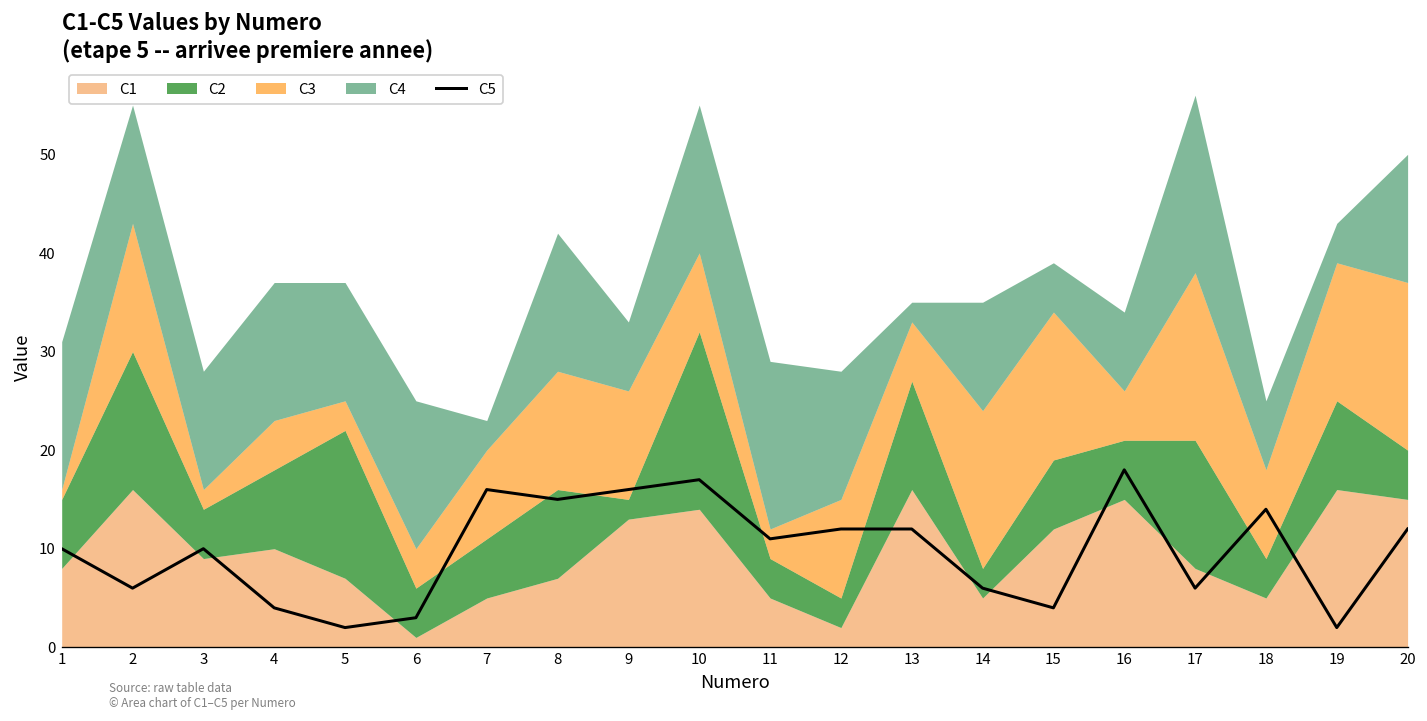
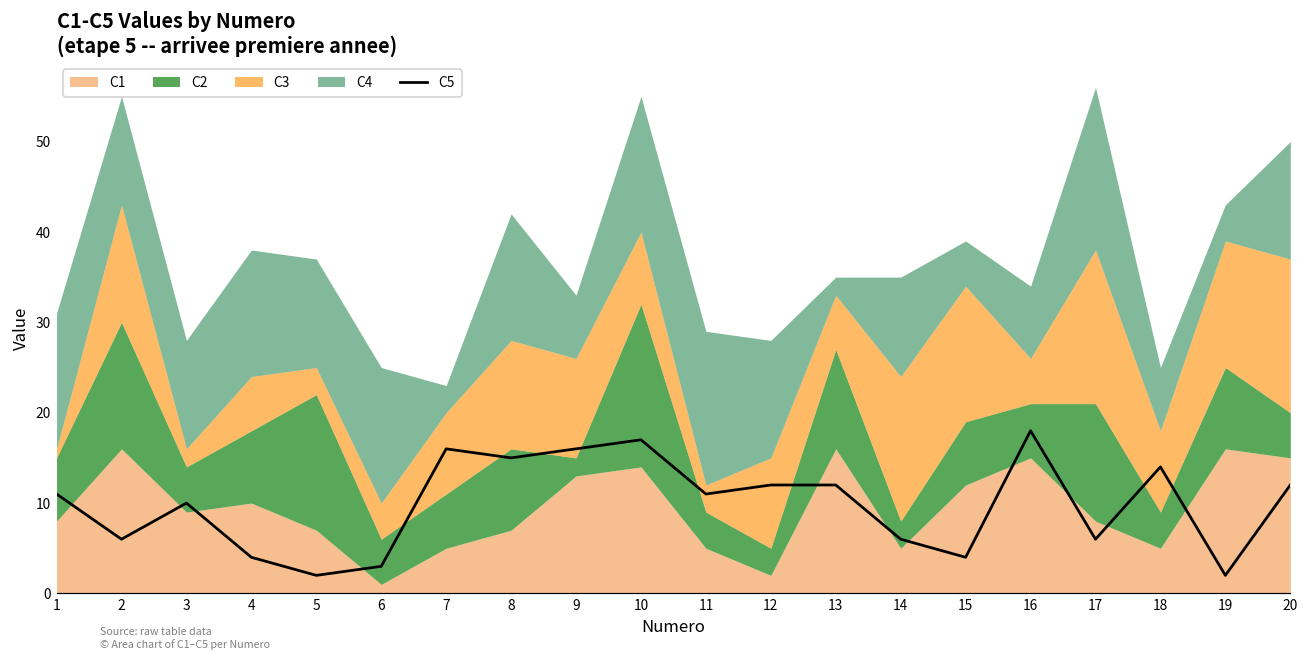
  {
    "C5": {
-     "1": 10,
+     "1": 11,
      "2": 6,
      "3": 10,
      "4": 4,
      "5": 2,
      "6": 3,
      "7": 16,
      "8": 15,
      "9": 16,
      "10": 17,
      "11": 11,
      "12": 12,
      "13": 12,
      "14": 6,
      "15": 4,
      "16": 18,
      "17": 6,
      "18": 14,
      "19": 2,
      "20": 12
    },
    "C1": {
      "1": 8,
      "2": 16,
      "3": 9,
      "4": 10,
      "5": 7,
      "6": 1,
      "7": 5,
      "8": 7,
      "9": 13,
      "10": 14,
      "11": 5,
      "12": 2,
      "13": 16,
      "14": 5,
      "15": 12,
      "16": 15,
      "17": 8,
      "18": 5,
      "19": 16,
      "20": 15
    },
    "C3": {
      "1": 1,
      "2": 13,
      "3": 2,
-     "4": 5,
+     "4": 6,
      "5": 3,
      "6": 4,
      "7": 9,
      "8": 12,
      "9": 11,
      "10": 8,
      "11": 3,
      "12": 10,
      "13": 6,
      "14": 16,
      "15": 15,
      "16": 5,
      "17": 17,
      "18": 9,
      "19": 14,
      "20": 17
    }
  }
